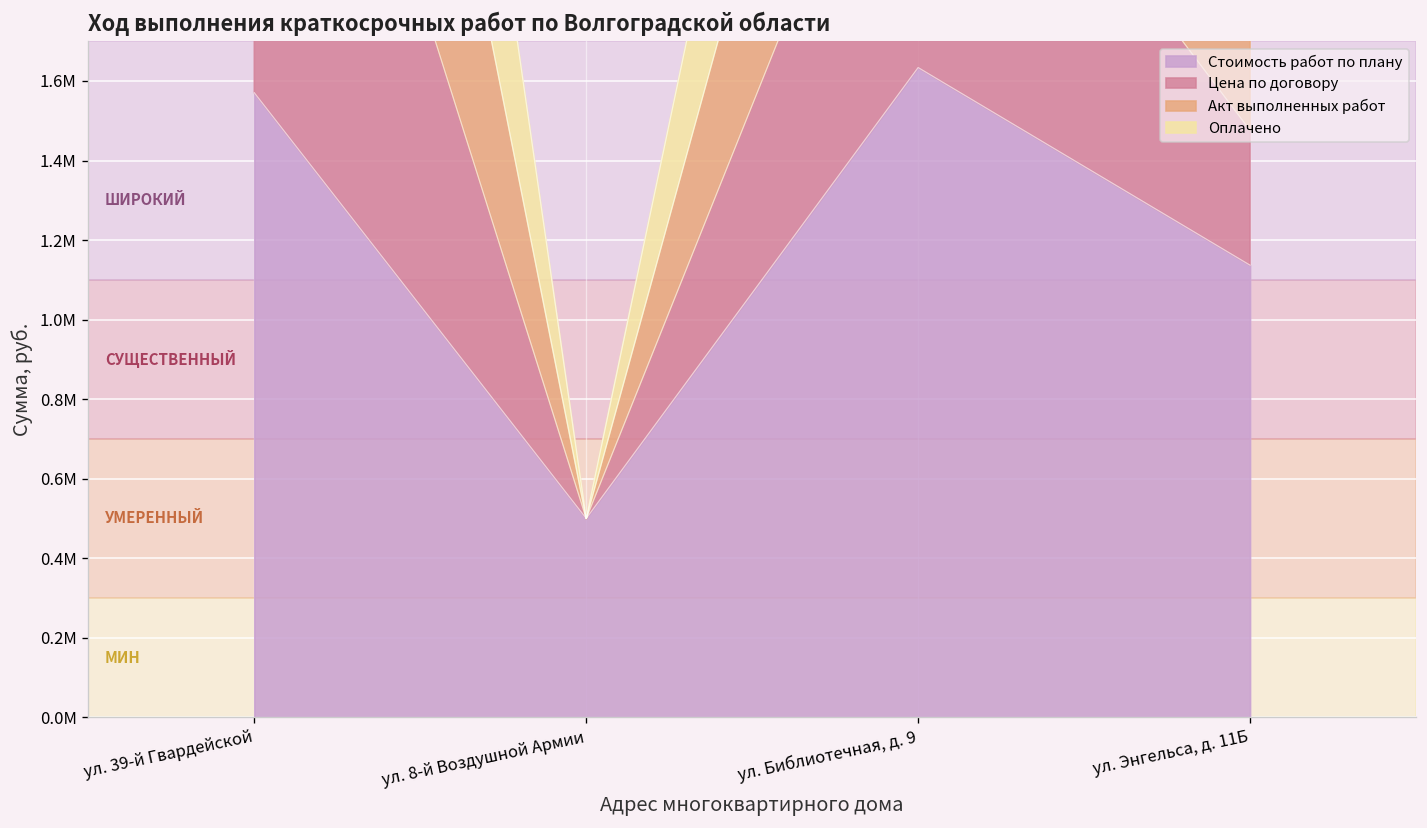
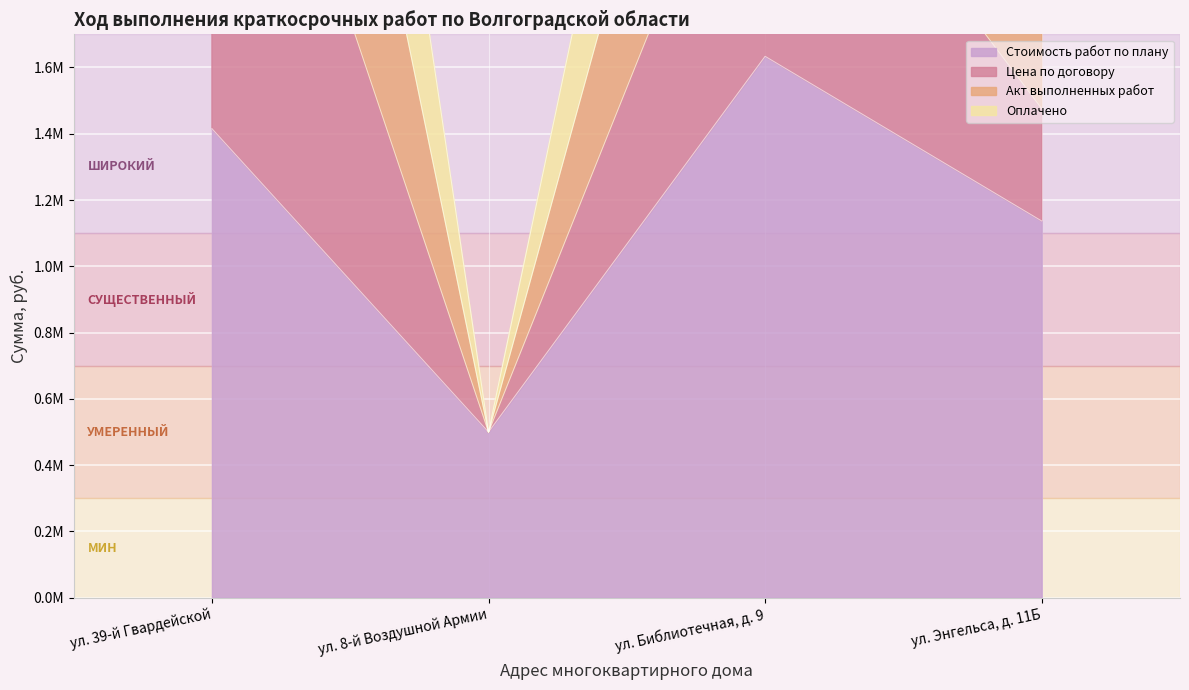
  {
    "Стоимость работ по плану": {
-     "ул. 39-й Гвардейской": 1570000,
+     "ул. 39-й Гвардейской": 1420000,
      "ул. Библиотечная, д. 9": 1630000,
      "ул. Энгельса, д. 11Б": 1140000
    }
  }
